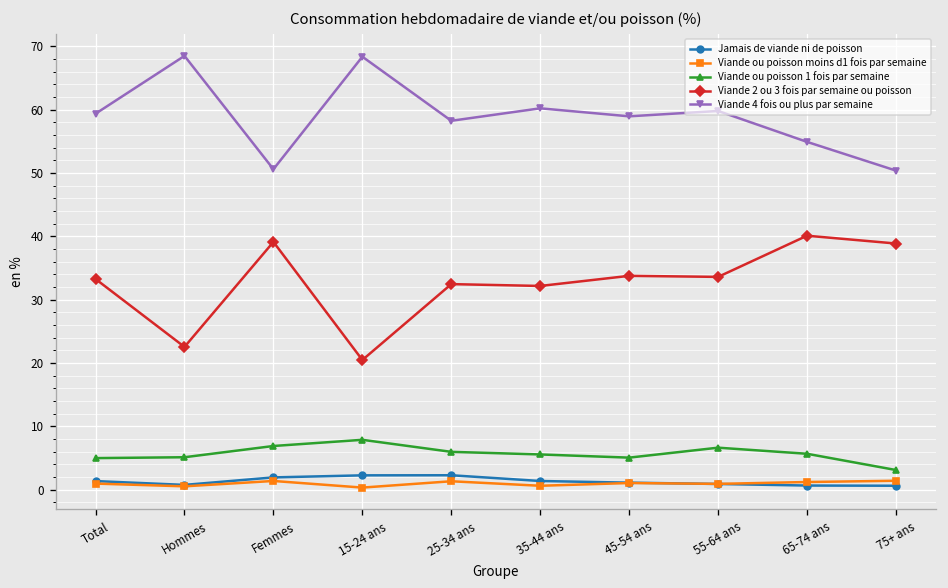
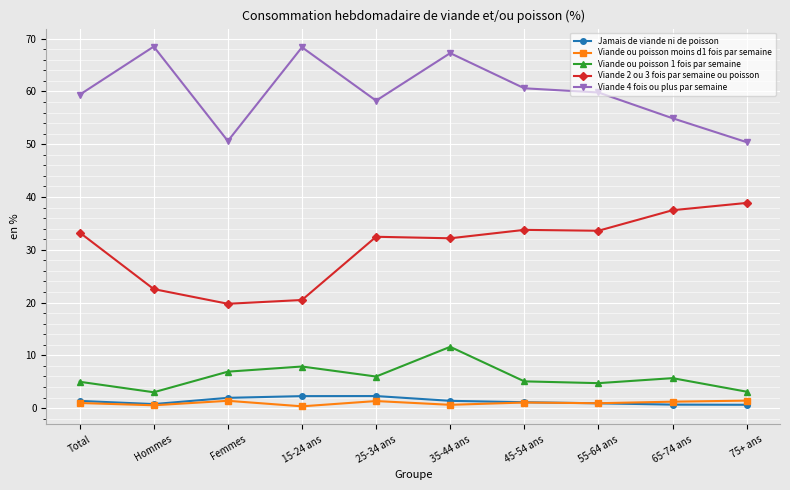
  {
    "Jamais de viande ni de poisson": {
      "Femmes": 2,
      "15-24 ans": 2,
      "25-34 ans": 2,
      "35-44 ans": 1,
      "65-74 ans": 1,
      "75+ ans": 1
    },
    "Viande ou poisson moins d1 fois par semaine": {
      "Femmes": 1,
      "15-24 ans": 0,
      "25-34 ans": 1,
      "35-44 ans": 1,
      "65-74 ans": 1,
      "75+ ans": 1
    },
    "Viande ou poisson 1 fois par semaine": {
      "Total": 5,
-     "Hommes": 5,
+     "Hommes": 3,
      "Femmes": 7,
      "15-24 ans": 8,
      "25-34 ans": 6,
-     "35-44 ans": 6,
+     "35-44 ans": 12,
      "45-54 ans": 5,
-     "55-64 ans": 7,
+     "55-64 ans": 5,
      "65-74 ans": 6,
      "75+ ans": 3
    },
    "Viande 2 ou 3 fois par semaine ou poisson": {
      "Total": 33,
      "Hommes": 23,
-     "Femmes": 39,
+     "Femmes": 20,
      "15-24 ans": 20,
      "25-34 ans": 32,
      "35-44 ans": 32,
      "45-54 ans": 34,
      "55-64 ans": 34,
-     "65-74 ans": 40,
+     "65-74 ans": 37,
      "75+ ans": 39
    },
    "Viande 4 fois ou plus par semaine": {
      "Total": 59,
      "Hommes": 68,
      "Femmes": 51,
      "15-24 ans": 68,
      "25-34 ans": 58,
-     "35-44 ans": 60,
-     "45-54 ans": 59,
+     "35-44 ans": 67,
+     "45-54 ans": 61,
      "65-74 ans": 55,
      "75+ ans": 50
    }
  }
